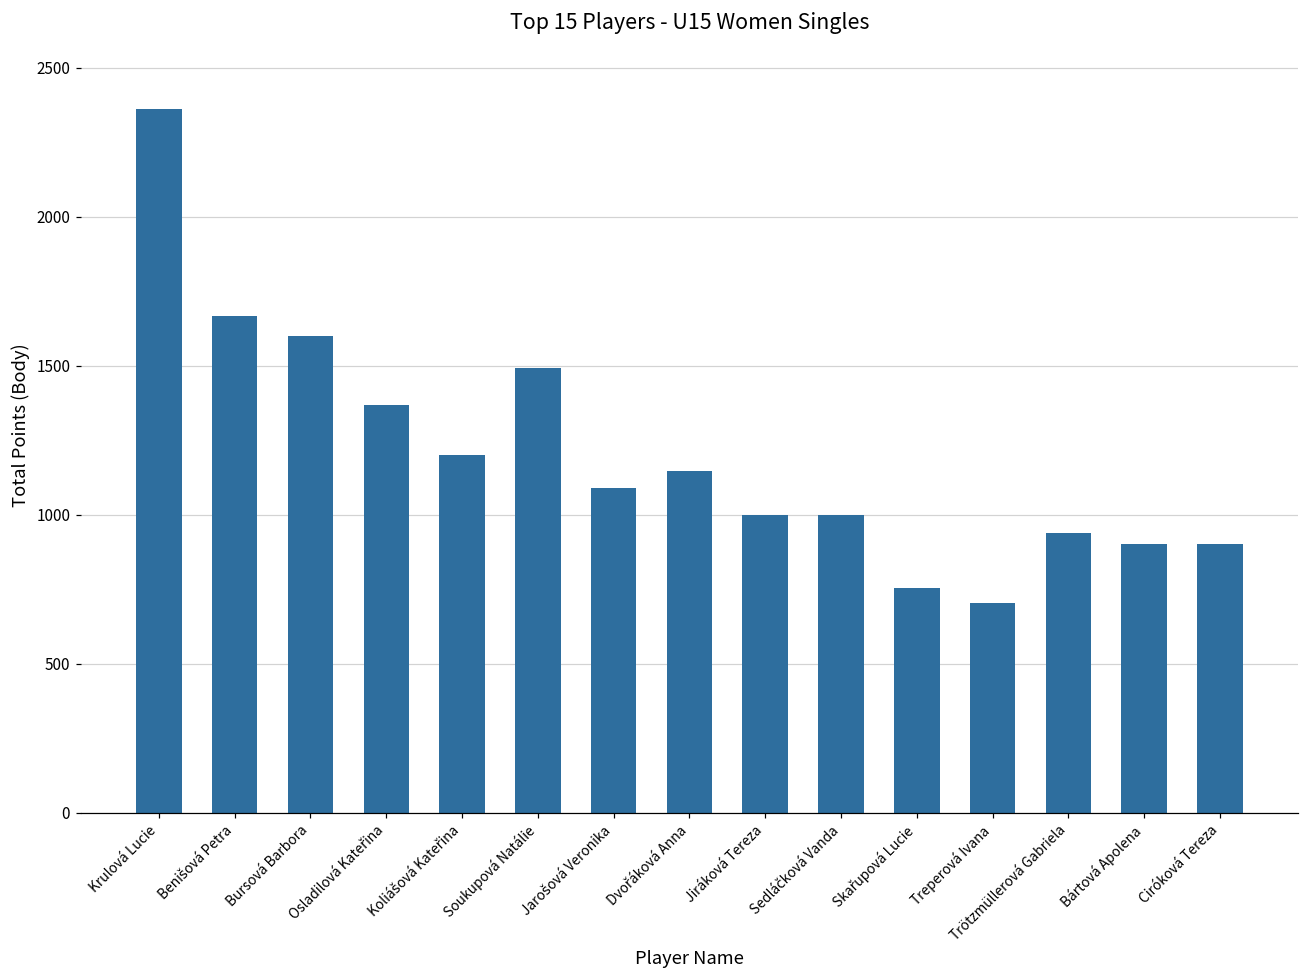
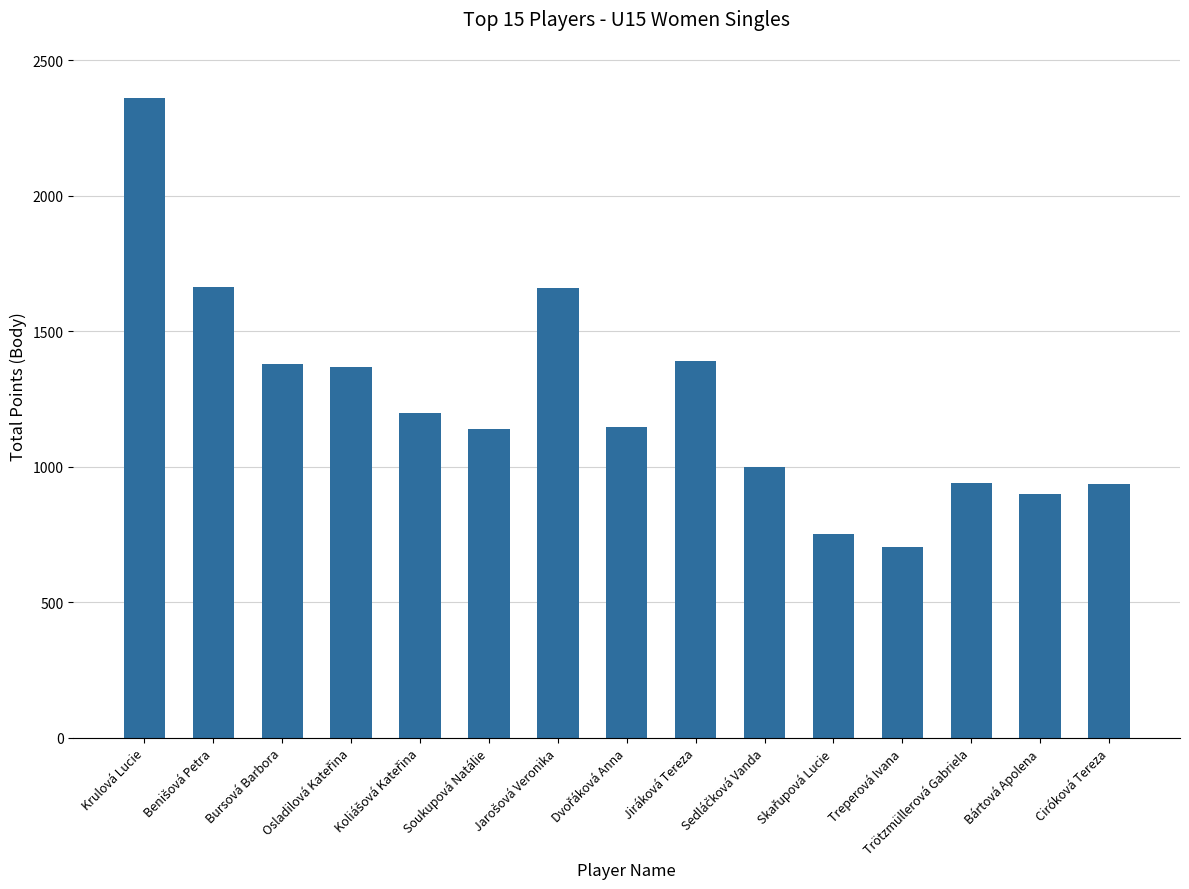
  {
    "Krulová Lucie": 2360,
    "Benišová Petra": 1670,
-   "Bursová Barbora": 1600,
+   "Bursová Barbora": 1380,
    "Osladilová Kateřina": 1370,
    "Koliášová Kateřina": 1200,
-   "Soukupová Natálie": 1490,
-   "Jarošová Veronika": 1090,
+   "Soukupová Natálie": 1140,
+   "Jarošová Veronika": 1660,
    "Dvořáková Anna": 1150,
-   "Jiráková Tereza": 1000,
+   "Jiráková Tereza": 1390,
    "Sedláčková Vanda": 1000,
    "Skařupová Lucie": 750,
    "Treperová Ivana": 700,
    "Trötzmüllerová Gabriela": 940,
    "Bártová Apolena": 900,
-   "Ciróková Tereza": 900
+   "Ciróková Tereza": 940
  }
